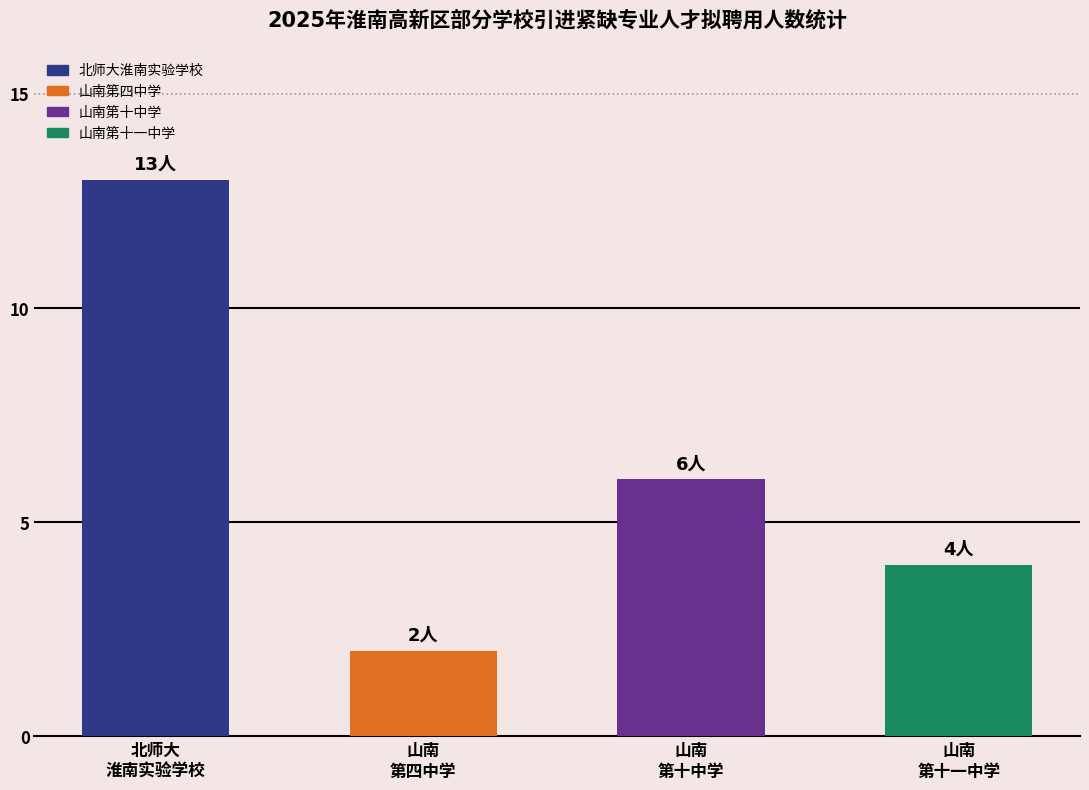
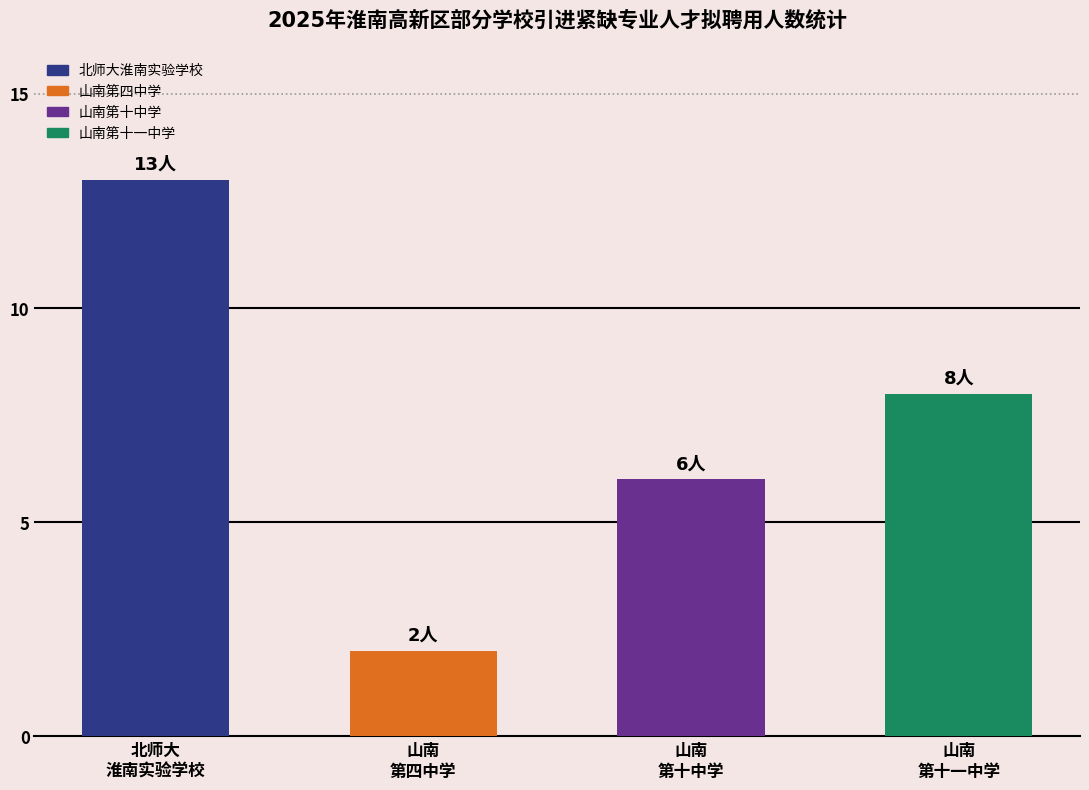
  {
    "北师大 淮南实验学校": "13人",
    "山南 第四中学": "2人",
    "山南 第十中学": "6人",
-   "山南 第十一中学": "4人"
+   "山南 第十一中学": "8人"
  }
